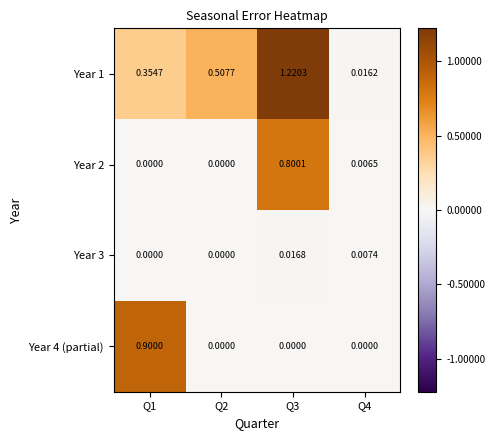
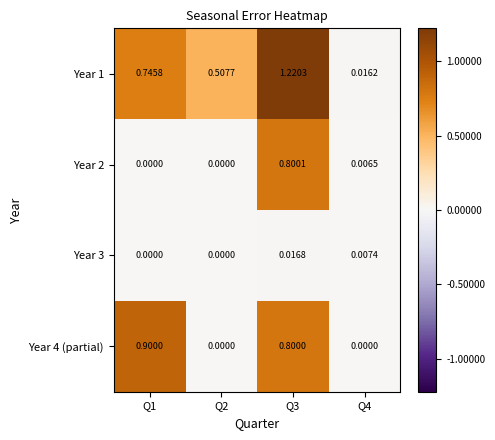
  {
    "Year 1": {
-     "Q1": 0.3547,
+     "Q1": 0.7458,
      "Q2": 0.5077,
      "Q3": 1.2203,
      "Q4": 0.0162
    },
    "Year 2": {
      "Q1": 0.0000,
      "Q2": 0.0000,
      "Q3": 0.8001,
      "Q4": 0.0065
    },
    "Year 3": {
      "Q1": 0.0000,
      "Q2": 0.0000,
      "Q3": 0.0168,
      "Q4": 0.0074
    },
    "Year 4 (partial)": {
      "Q1": 0.9000,
      "Q2": 0.0000,
-     "Q3": 0.0000,
+     "Q3": 0.8000,
      "Q4": 0.0000
    }
  }
